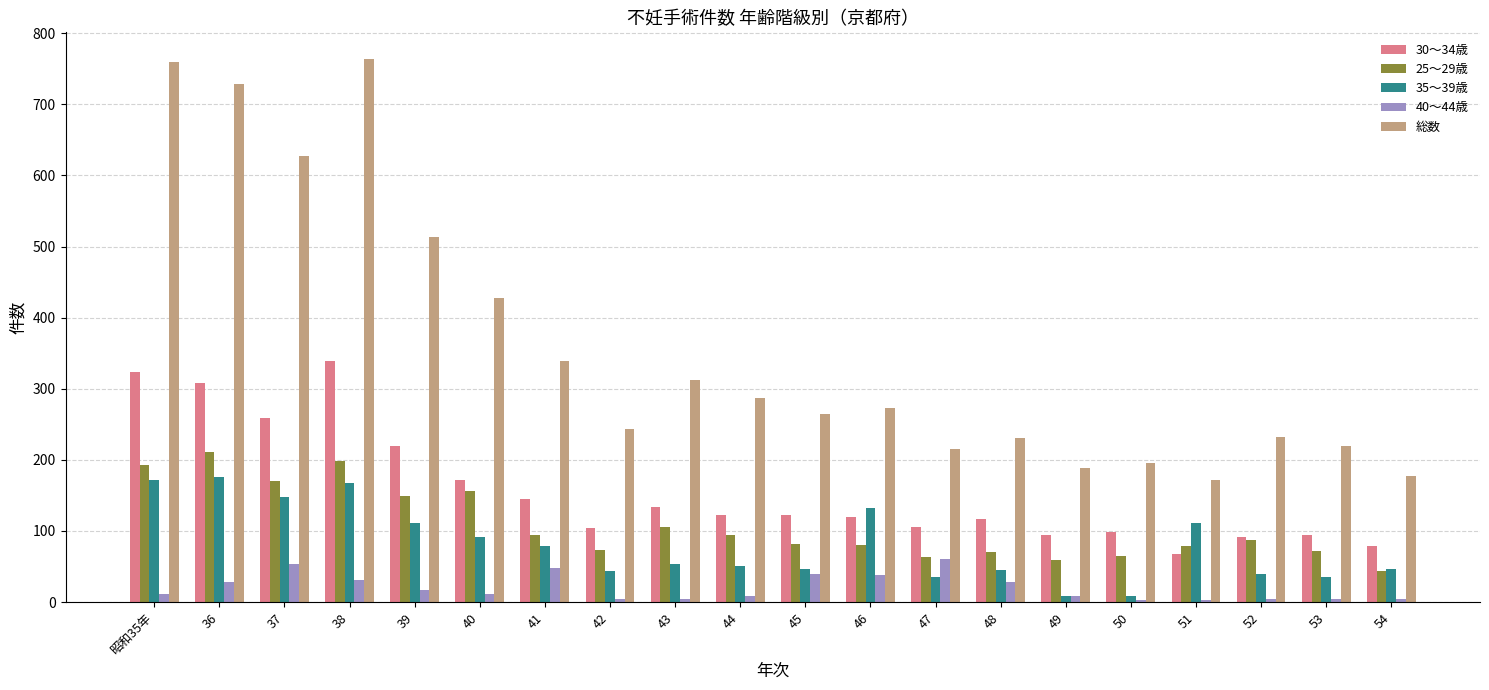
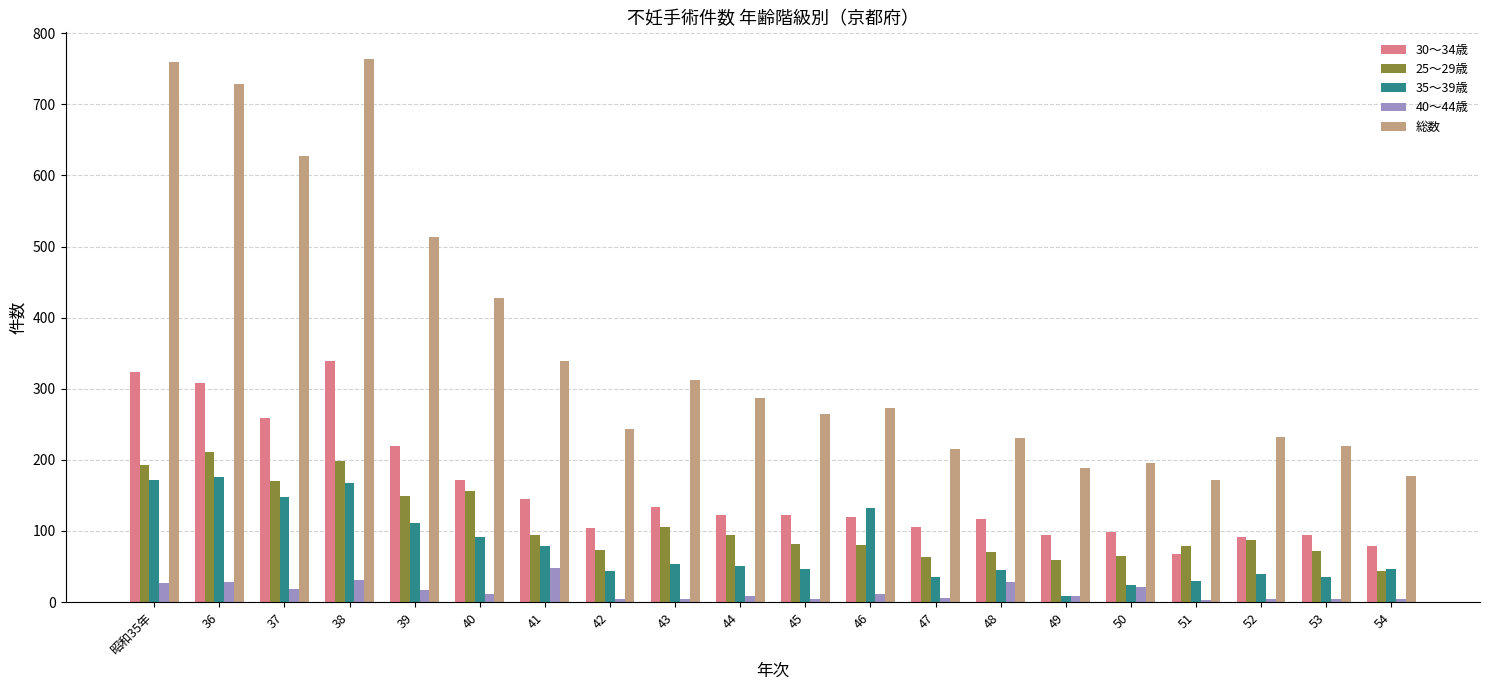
  {
    "25～29歳": {
      "昭和35年": 190,
      "36": 210,
      "37": 170,
      "38": 200,
      "39": 150,
      "40": 160,
      "41": 90,
      "42": 70,
      "43": 110,
      "44": 90,
      "45": 80,
      "46": 80,
      "47": 60,
      "48": 70,
      "49": 60,
      "50": 70,
      "51": 80,
      "52": 90,
      "53": 70,
      "54": 40
    },
    "35～39歳": {
      "昭和35年": 170,
      "36": 180,
      "37": 150,
      "38": 170,
      "39": 110,
      "40": 90,
      "41": 80,
      "42": 40,
      "43": 50,
      "44": 50,
      "45": 50,
      "46": 130,
      "47": 40,
      "48": 50,
      "49": 10,
-     "50": 10,
-     "51": 110,
+     "50": 20,
+     "51": 30,
      "52": 40,
      "53": 40,
      "54": 50
    },
    "40～44歳": {
-     "昭和35年": 10,
+     "昭和35年": 30,
      "36": 30,
-     "37": 50,
+     "37": 20,
      "38": 30,
      "39": 20,
      "40": 10,
      "41": 50,
      "42": 10,
      "43": 0,
      "44": 10,
-     "45": 40,
-     "46": 40,
-     "47": 60,
+     "45": 0,
+     "46": 10,
+     "47": 10,
      "48": 30,
      "49": 10,
-     "50": 0,
+     "50": 20,
      "52": 10,
      "53": 0,
      "54": 10
    }
  }
